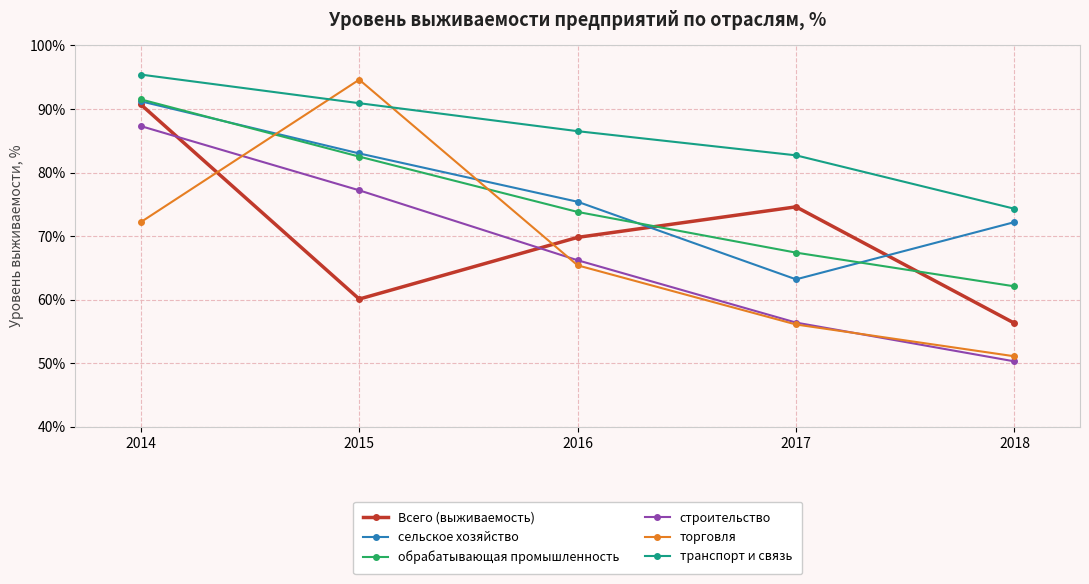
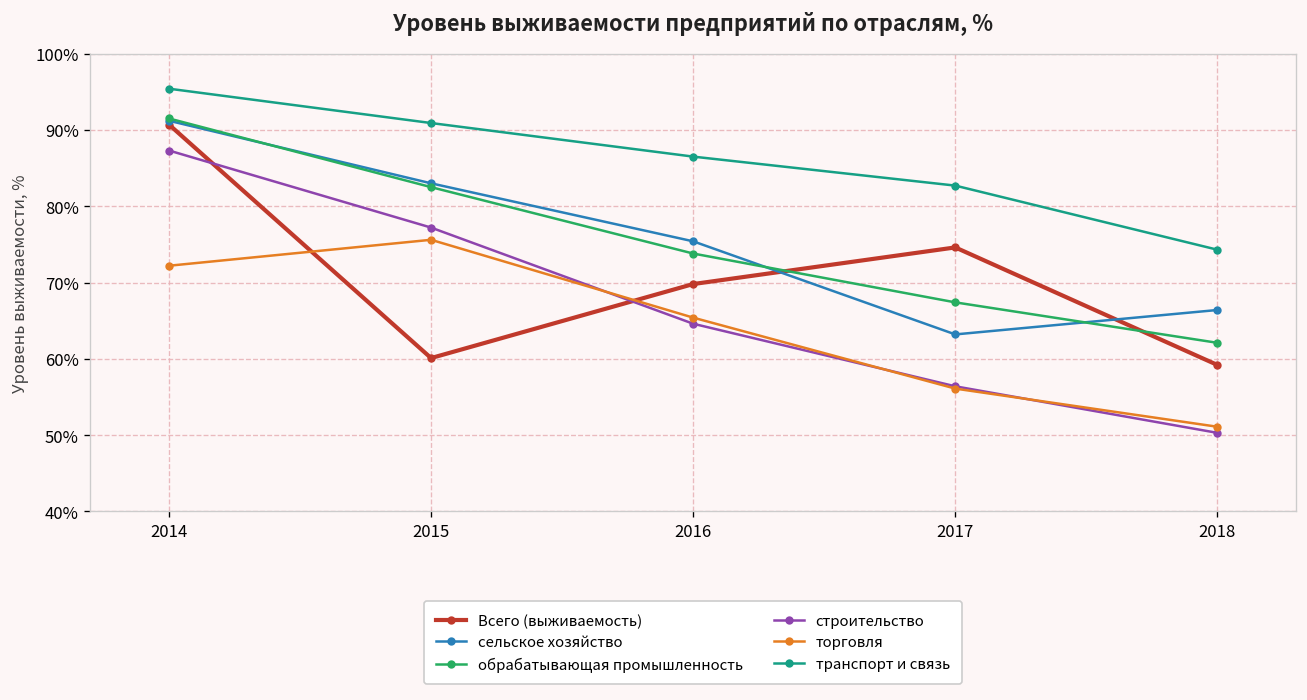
  {
    "Всего (выживаемость)": {
      "2014": "91%",
      "2015": "60%",
      "2016": "70%",
      "2017": "75%",
-     "2018": "56%"
+     "2018": "59%"
    },
    "сельское хозяйство": {
      "2015": "83%",
      "2016": "75%",
      "2017": "63%",
-     "2018": "72%"
+     "2018": "66%"
    },
    "строительство": {
      "2014": "87%",
      "2015": "77%",
-     "2016": "66%",
+     "2016": "65%",
      "2018": "50%"
    },
    "торговля": {
      "2014": "72%",
-     "2015": "95%",
+     "2015": "76%",
      "2016": "65%",
      "2018": "51%"
    }
  }
